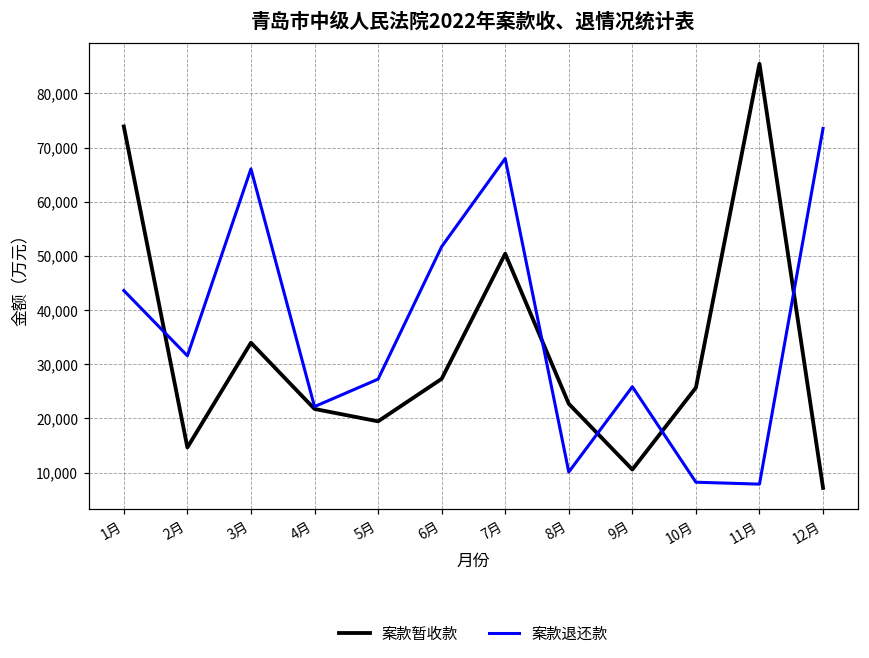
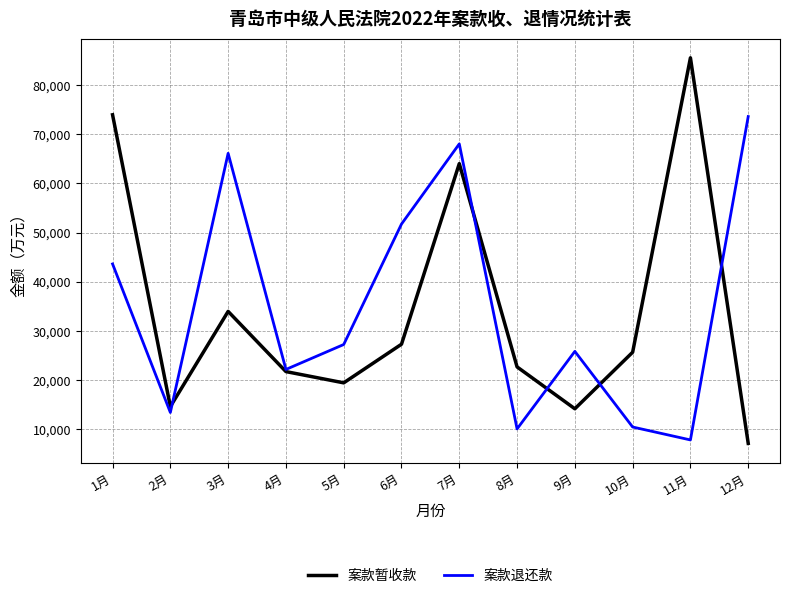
  {
    "案款暂收款": {
      "1月": "74,000",
      "2月": "15,000",
      "3月": "34,000",
      "5月": "19,000",
      "6月": "27,000",
-     "7月": "50,000",
+     "7月": "64,000",
      "8月": "23,000",
-     "9月": "11,000",
+     "9月": "14,000",
      "10月": "26,000",
      "11月": "85,000",
      "12月": "7,000"
    },
    "案款退还款": {
      "1月": "44,000",
-     "2月": "32,000",
+     "2月": "13,000",
      "3月": "66,000",
      "5月": "27,000",
      "6月": "52,000",
      "7月": "68,000",
      "8月": "10,000",
      "9月": "26,000",
-     "10月": "8,000",
+     "10月": "10,000",
      "11月": "8,000",
      "12月": "74,000"
    }
  }
